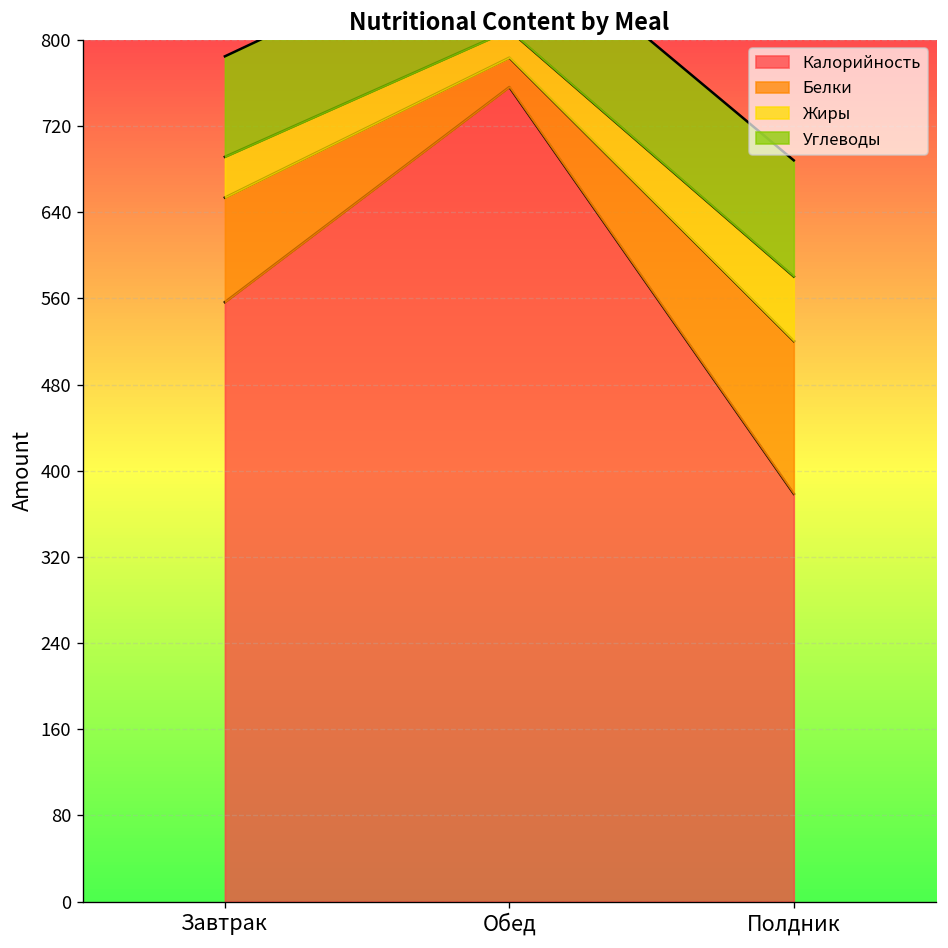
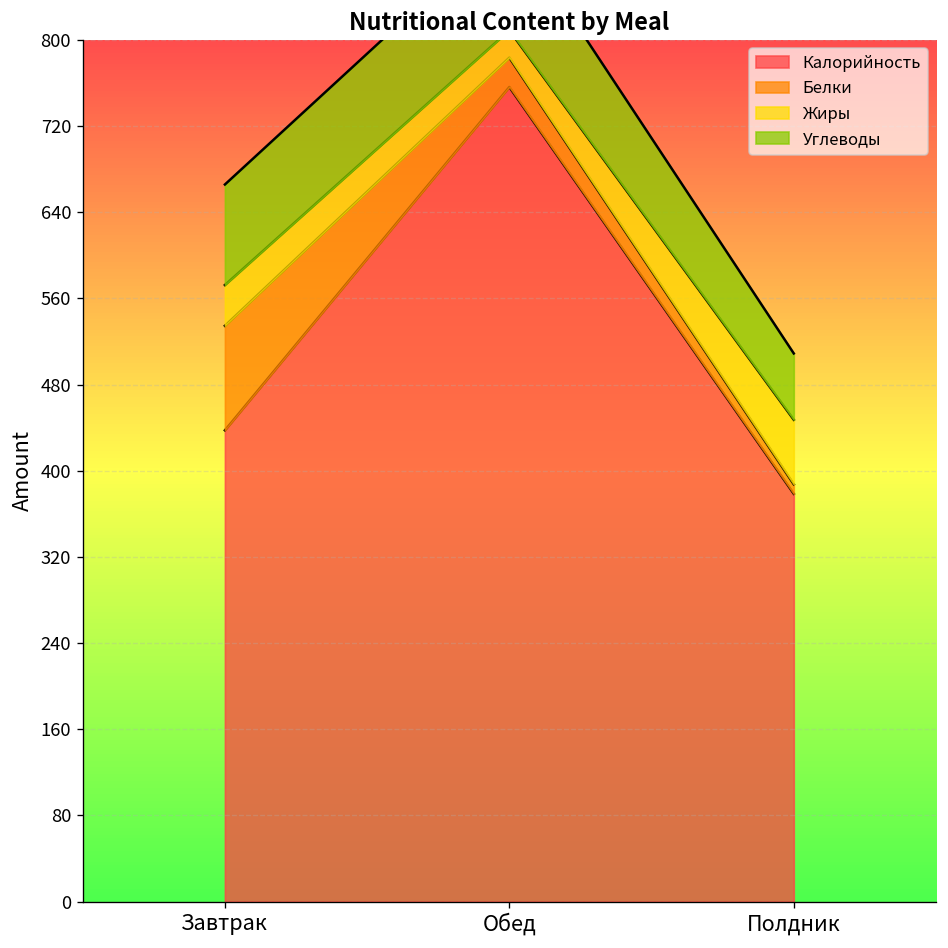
  {
    "Калорийность": {
-     "Завтрак": 560,
+     "Завтрак": 440,
      "Обед": 760,
      "Полдник": 380
    },
    "Белки": {
      "Завтрак": 100,
      "Обед": 30,
-     "Полдник": 140
+     "Полдник": 10
    },
    "Жиры": {
      "Завтрак": 40,
      "Полдник": 60
    },
    "Углеводы": {
      "Завтрак": 90,
-     "Полдник": 110
+     "Полдник": 60
    }
  }
